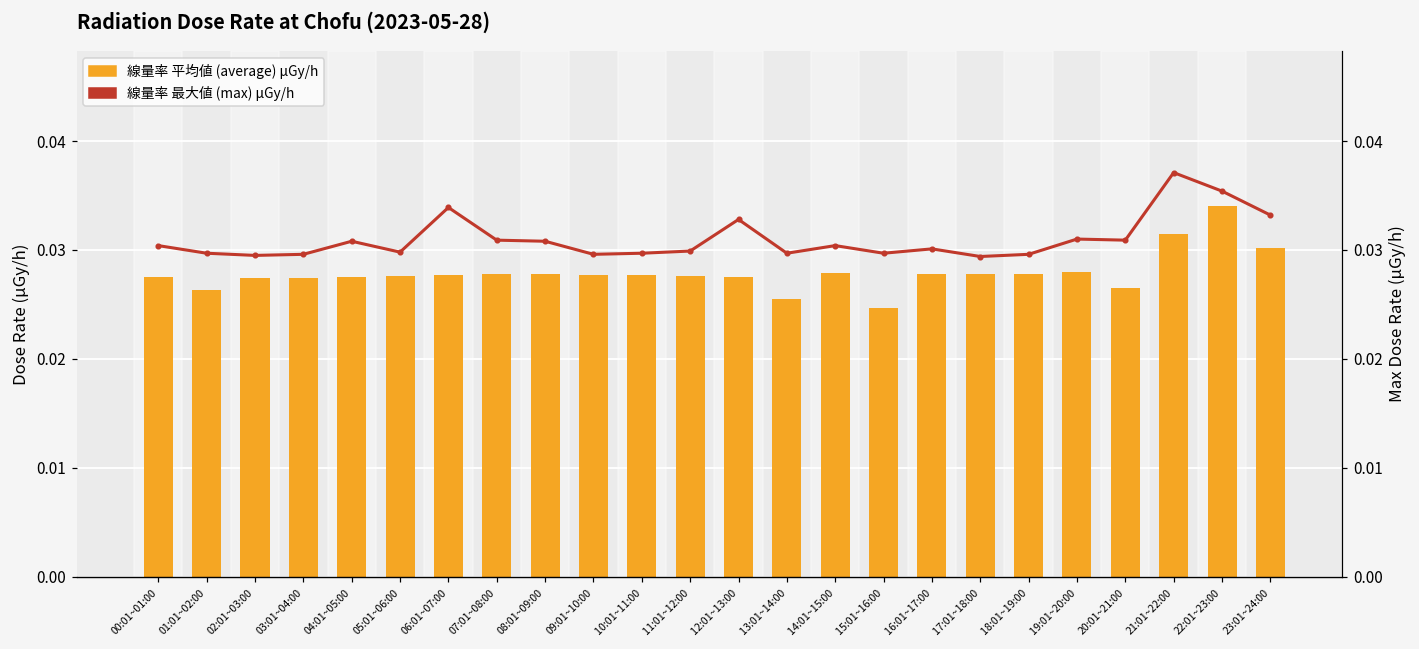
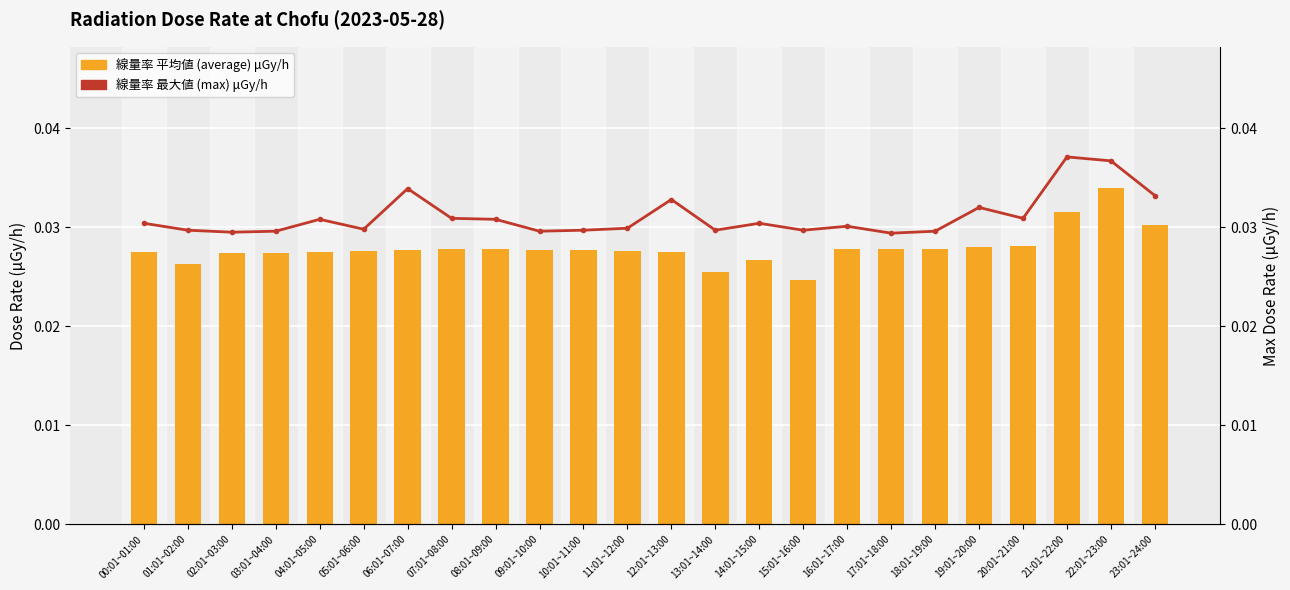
  {
    "線量率 平均値 (average) μGy/h": {
      "00:01~01:00": 0.028,
      "01:01~02:00": 0.026,
      "02:01~03:00": 0.027,
      "03:01~04:00": 0.027,
      "04:01~05:00": 0.028,
      "05:01~06:00": 0.028,
      "06:01~07:00": 0.028,
      "07:01~08:00": 0.028,
      "08:01~09:00": 0.028,
      "09:01~10:00": 0.028,
      "10:01~11:00": 0.028,
      "11:01~12:00": 0.028,
      "12:01~13:00": 0.028,
      "13:01~14:00": 0.026,
-     "14:01~15:00": 0.028,
+     "14:01~15:00": 0.027,
      "15:01~16:00": 0.025,
      "16:01~17:00": 0.028,
      "17:01~18:00": 0.028,
      "18:01~19:00": 0.028,
      "19:01~20:00": 0.028,
-     "20:01~21:00": 0.027,
+     "20:01~21:00": 0.028,
      "21:01~22:00": 0.032,
      "22:01~23:00": 0.034,
      "23:01~24:00": 0.030
    },
    "線量率 最大値 (max) μGy/h": {
      "00:01~01:00": 0.030,
      "01:01~02:00": 0.030,
      "02:01~03:00": 0.030,
      "03:01~04:00": 0.030,
      "04:01~05:00": 0.031,
      "05:01~06:00": 0.030,
      "06:01~07:00": 0.034,
      "07:01~08:00": 0.031,
      "08:01~09:00": 0.031,
      "09:01~10:00": 0.030,
      "10:01~11:00": 0.030,
      "11:01~12:00": 0.030,
      "12:01~13:00": 0.033,
      "13:01~14:00": 0.030,
      "14:01~15:00": 0.030,
      "15:01~16:00": 0.030,
      "16:01~17:00": 0.030,
      "17:01~18:00": 0.029,
      "18:01~19:00": 0.030,
-     "19:01~20:00": 0.031,
+     "19:01~20:00": 0.032,
      "20:01~21:00": 0.031,
      "21:01~22:00": 0.037,
-     "22:01~23:00": 0.035,
+     "22:01~23:00": 0.037,
      "23:01~24:00": 0.033
    }
  }
